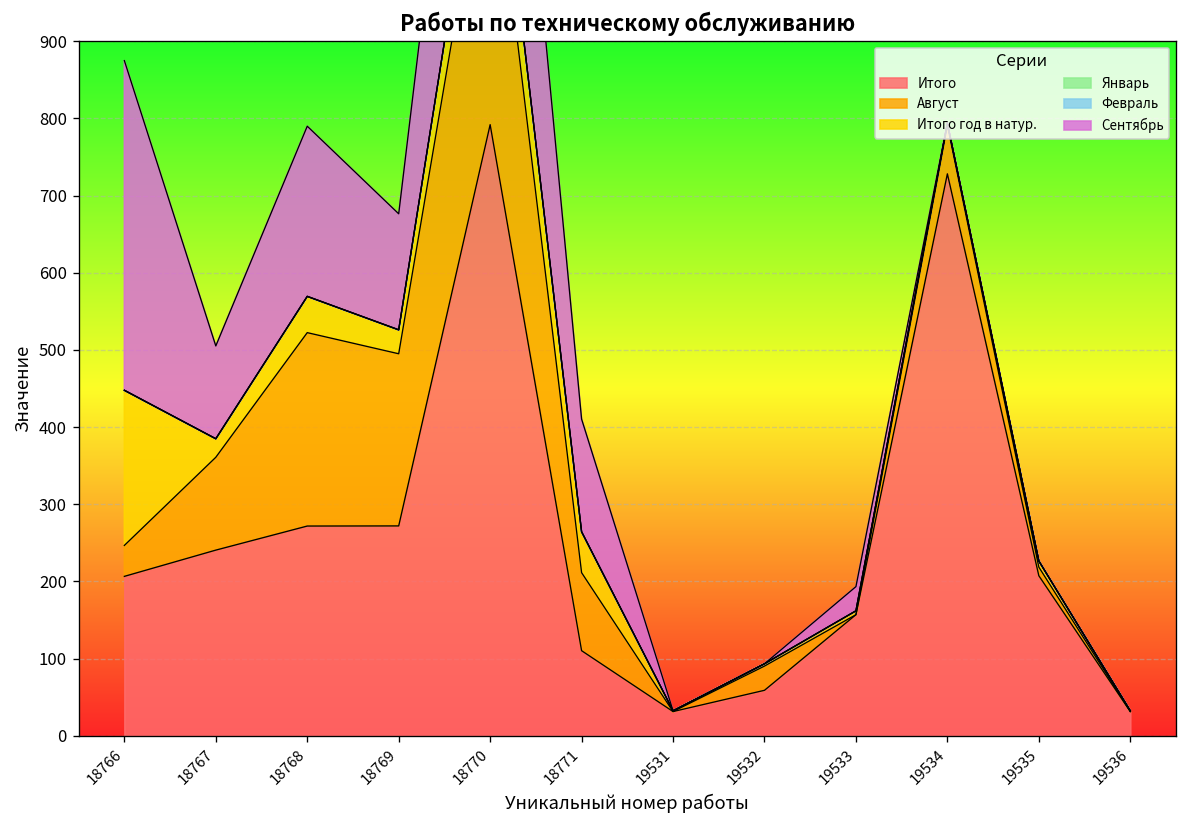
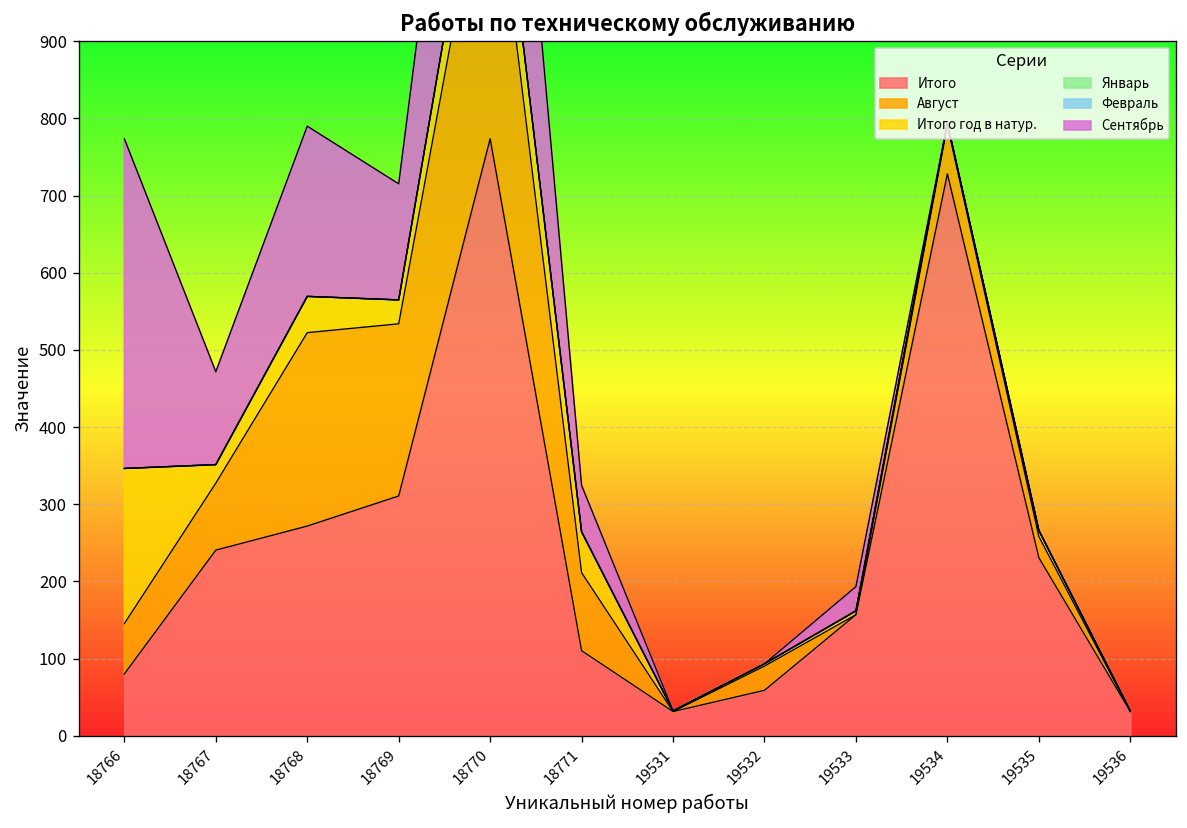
  {
    "Итого": {
-     "18766": 210,
+     "18766": 80,
      "18767": 240,
      "18768": 270,
-     "18769": 270,
-     "18770": 790,
+     "18769": 310,
+     "18770": 770,
      "18771": 110,
      "19532": 60,
      "19534": 730,
-     "19535": 210
+     "19535": 230
    },
    "Август": {
-     "18766": 40,
-     "18767": 120,
+     "18766": 70,
+     "18767": 90,
      "18768": 250,
      "18769": 220,
      "18771": 100,
-     "19535": 10
+     "19535": 30
    },
    "Сентябрь": {
      "18766": 430,
      "18767": 120,
      "18768": 220,
      "18769": 150,
-     "18771": 150,
+     "18771": 60,
      "19533": 30
    }
  }
